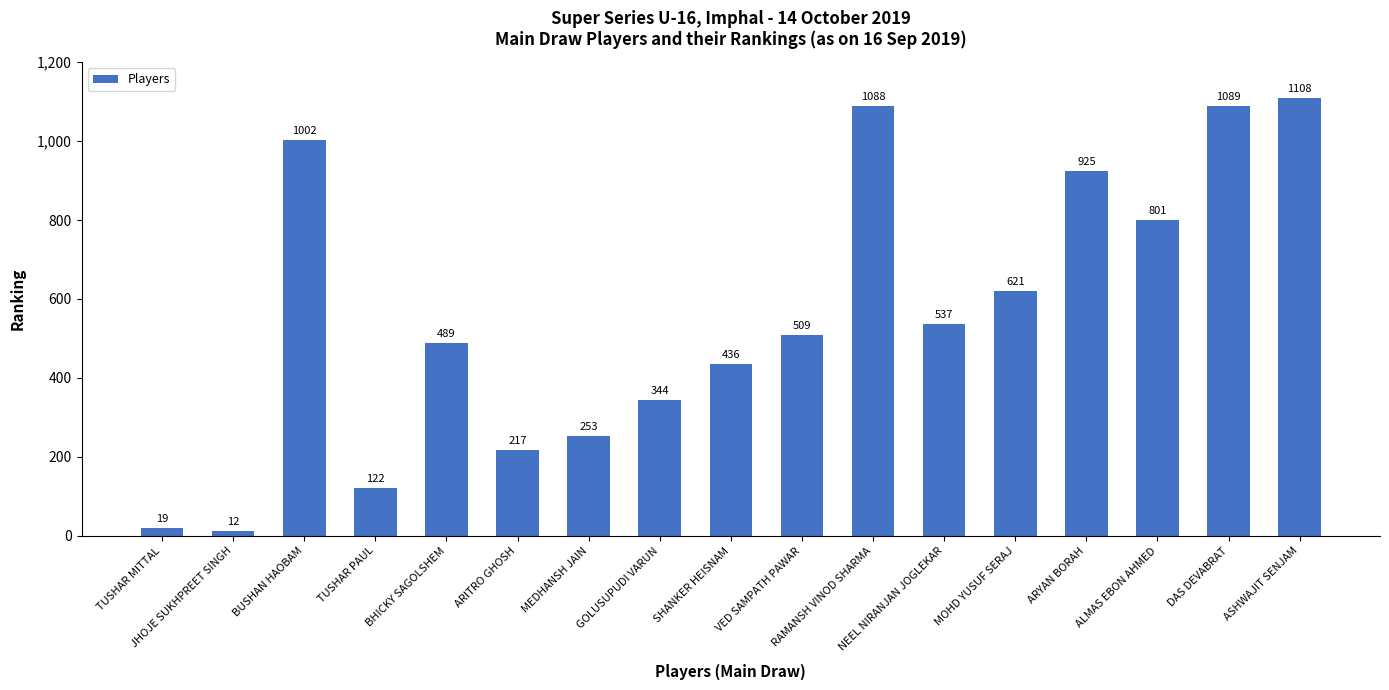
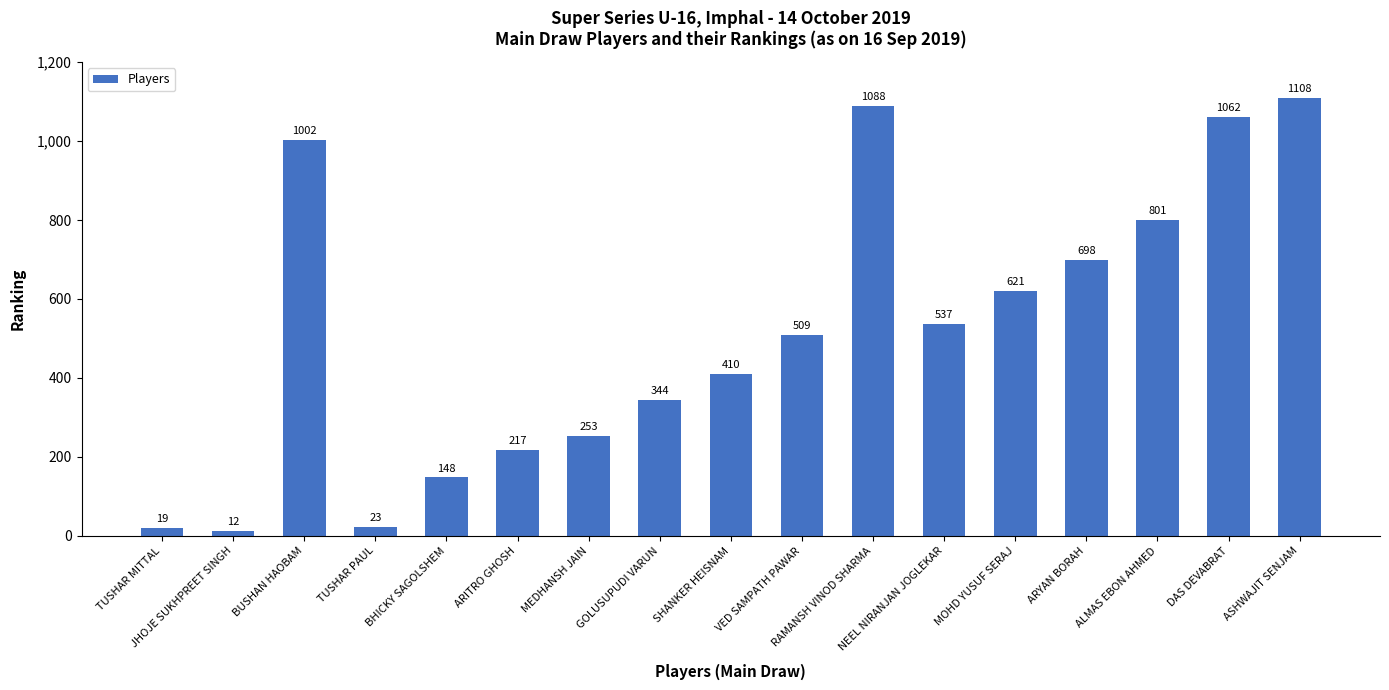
  {
    "TUSHAR MITTAL": 19,
    "JHOJE SUKHPREET SINGH": 12,
    "BUSHAN HAOBAM": 1002,
-   "TUSHAR PAUL": 122,
-   "BHICKY SAGOLSHEM": 489,
+   "TUSHAR PAUL": 23,
+   "BHICKY SAGOLSHEM": 148,
    "ARITRO GHOSH": 217,
    "MEDHANSH JAIN": 253,
    "GOLUSUPUDI VARUN": 344,
-   "SHANKER HEISNAM": 436,
+   "SHANKER HEISNAM": 410,
    "VED SAMPATH PAWAR": 509,
    "RAMANSH VINOD SHARMA": 1088,
    "NEEL NIRANJAN JOGLEKAR": 537,
    "MOHD YUSUF SERAJ": 621,
-   "ARYAN BORAH": 925,
+   "ARYAN BORAH": 698,
    "ALMAS EBON AHMED": 801,
-   "DAS DEVABRAT": 1089,
+   "DAS DEVABRAT": 1062,
    "ASHWAJIT SENJAM": 1108
  }
